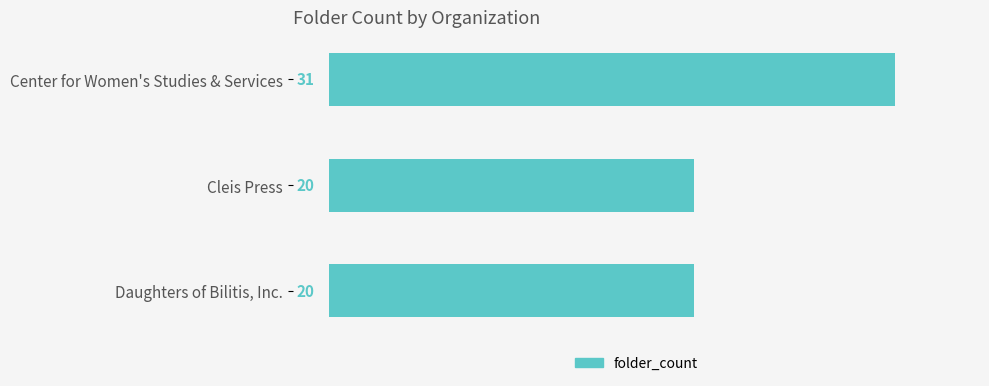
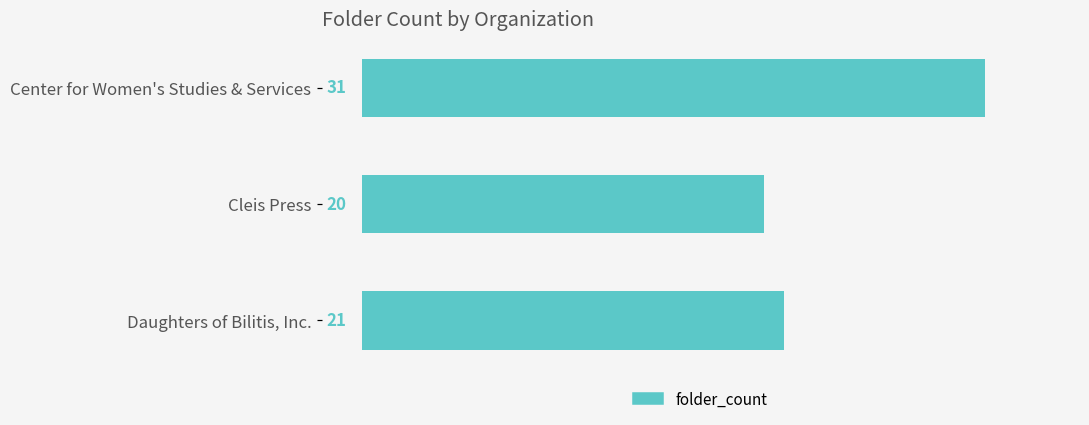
  {
-   "Daughters of Bilitis, Inc.": 20
+   "Daughters of Bilitis, Inc.": 21
  }
